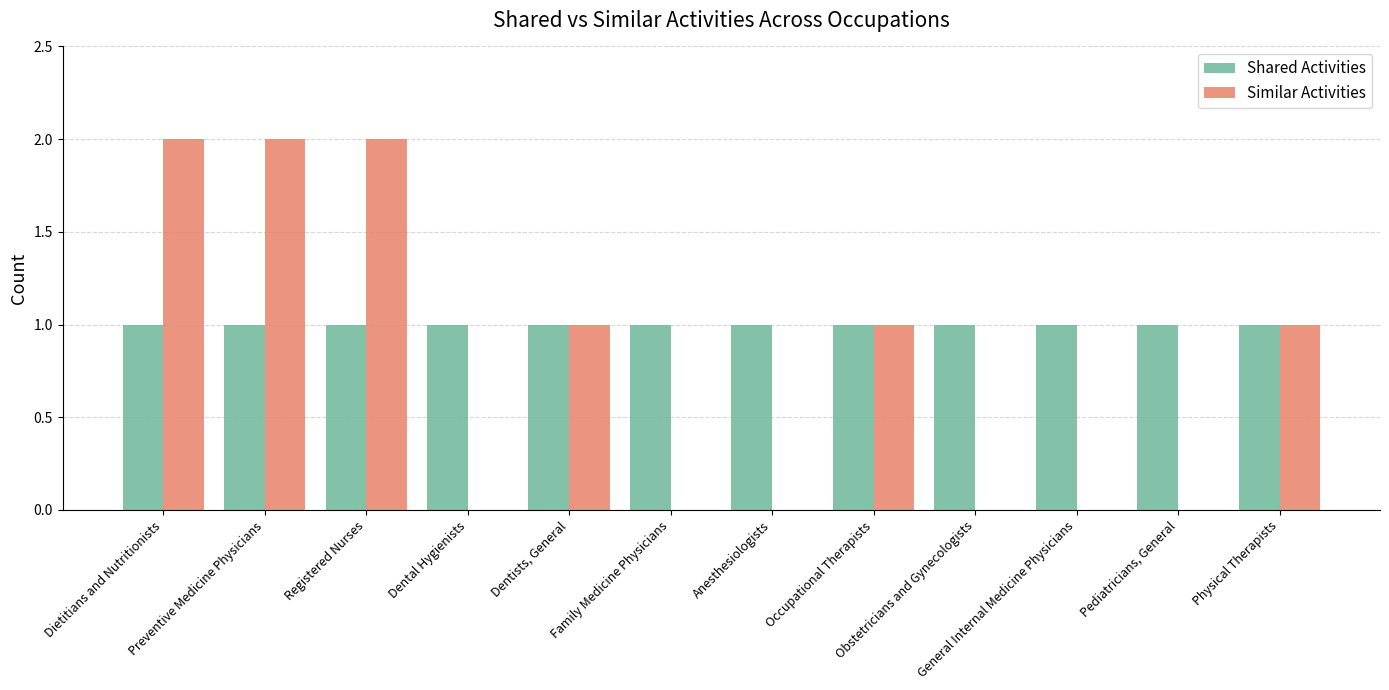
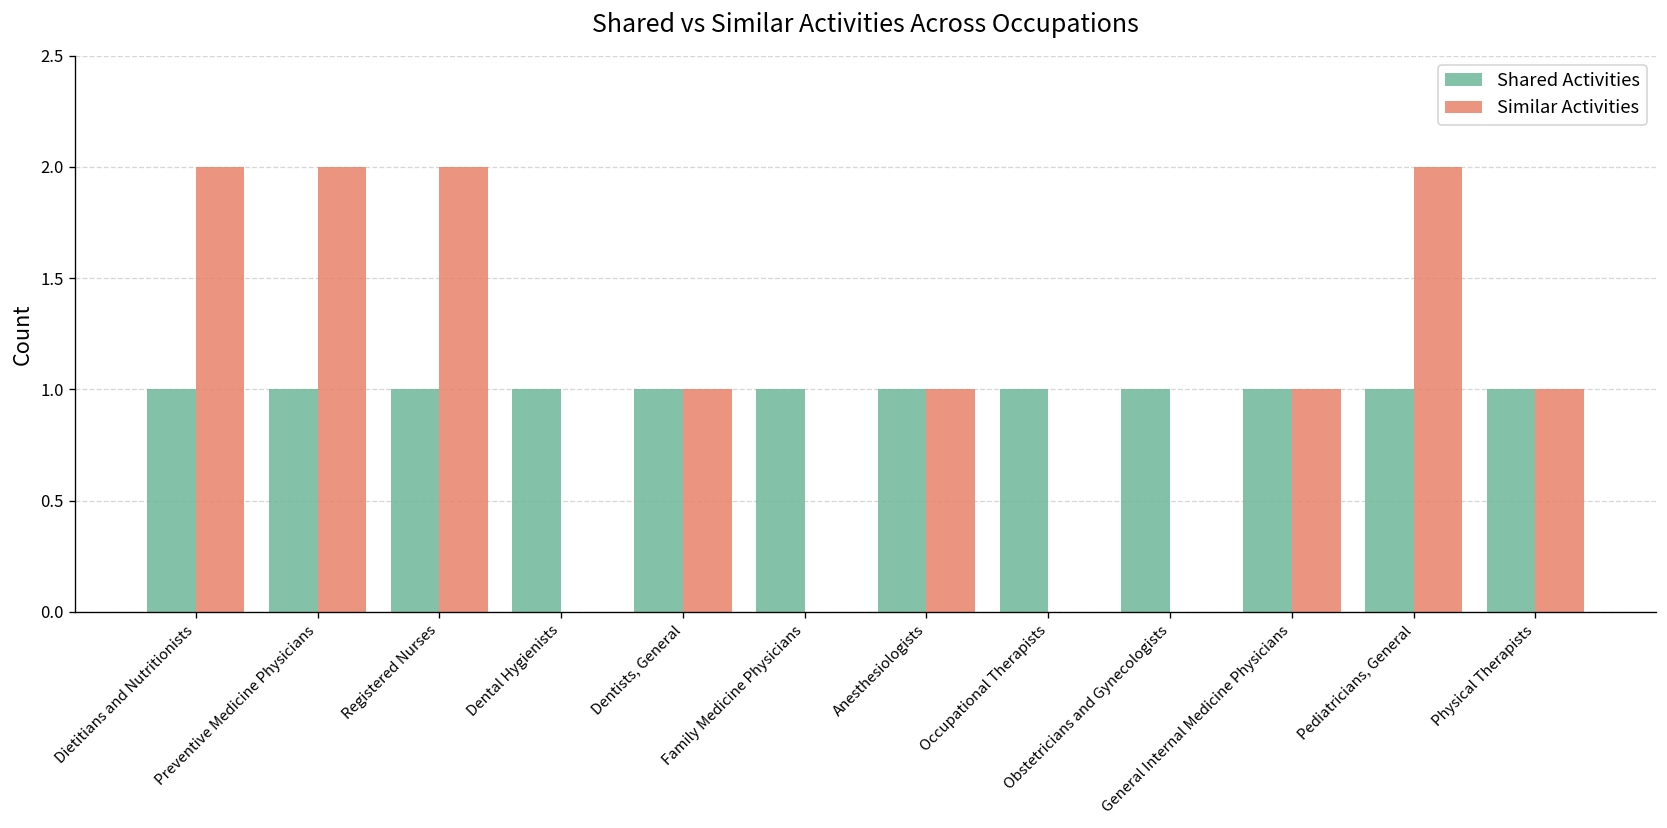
  {
    "Shared Activities": {
      "Dietitians and Nutritionists": 1,
      "Preventive Medicine Physicians": 1,
      "Registered Nurses": 1,
      "Dental Hygienists": 1,
      "Dentists, General": 1,
      "Family Medicine Physicians": 1,
      "Anesthesiologists": 1,
      "Occupational Therapists": 1,
      "Obstetricians and Gynecologists": 1,
      "General Internal Medicine Physicians": 1,
      "Pediatricians, General": 1,
      "Physical Therapists": 1
    },
    "Similar Activities": {
      "Dietitians and Nutritionists": 2,
      "Preventive Medicine Physicians": 2,
      "Registered Nurses": 2,
      "Dental Hygienists": 0,
      "Dentists, General": 1,
      "Family Medicine Physicians": 0,
-     "Anesthesiologists": 0,
-     "Occupational Therapists": 1,
+     "Anesthesiologists": 1,
+     "Occupational Therapists": 0,
      "Obstetricians and Gynecologists": 0,
-     "General Internal Medicine Physicians": 0,
-     "Pediatricians, General": 0,
+     "General Internal Medicine Physicians": 1,
+     "Pediatricians, General": 2,
      "Physical Therapists": 1
    }
  }
